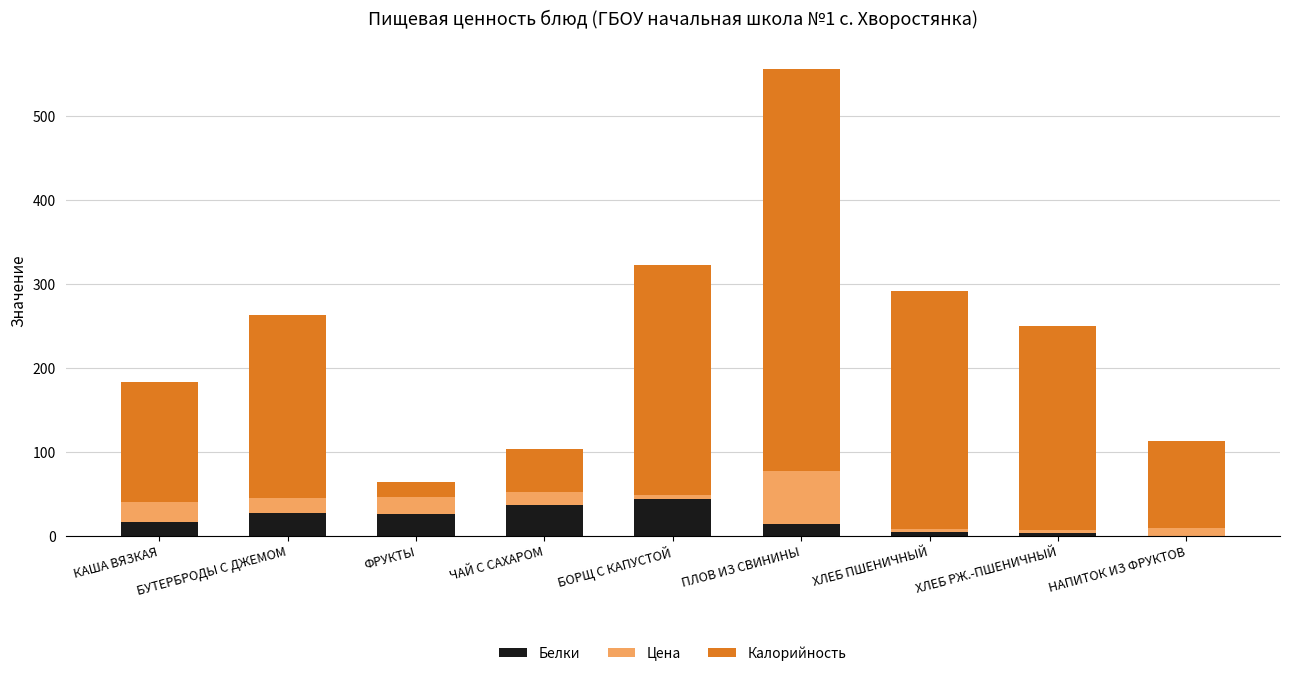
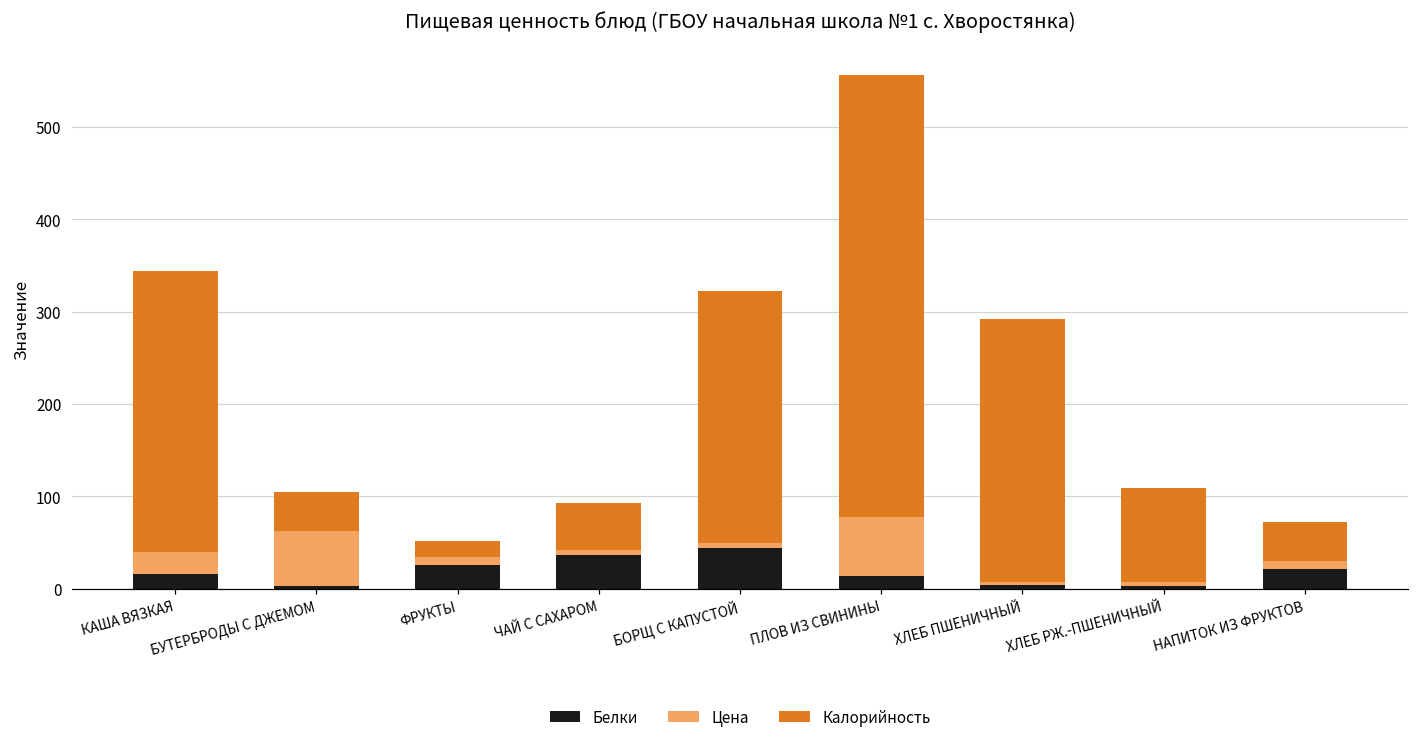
  {
    "Белки": {
      "КАША ВЯЗКАЯ": 20,
-     "БУТЕРБРОДЫ С ДЖЕМОМ": 30,
+     "БУТЕРБРОДЫ С ДЖЕМОМ": 0,
      "ФРУКТЫ": 30,
      "ЧАЙ С САХАРОМ": 40,
      "БОРЩ С КАПУСТОЙ": 40,
      "ПЛОВ ИЗ СВИНИНЫ": 10,
      "ХЛЕБ ПШЕНИЧНЫЙ": 0,
      "ХЛЕБ РЖ.-ПШЕНИЧНЫЙ": 0,
-     "НАПИТОК ИЗ ФРУКТОВ": 0
+     "НАПИТОК ИЗ ФРУКТОВ": 20
    },
    "Цена": {
      "КАША ВЯЗКАЯ": 20,
-     "БУТЕРБРОДЫ С ДЖЕМОМ": 20,
-     "ФРУКТЫ": 20,
-     "ЧАЙ С САХАРОМ": 20,
+     "БУТЕРБРОДЫ С ДЖЕМОМ": 60,
+     "ФРУКТЫ": 10,
+     "ЧАЙ С САХАРОМ": 0,
      "БОРЩ С КАПУСТОЙ": 10,
      "ПЛОВ ИЗ СВИНИНЫ": 60,
      "ХЛЕБ ПШЕНИЧНЫЙ": 0,
      "ХЛЕБ РЖ.-ПШЕНИЧНЫЙ": 0,
      "НАПИТОК ИЗ ФРУКТОВ": 10
    },
    "Калорийность": {
-     "КАША ВЯЗКАЯ": 140,
-     "БУТЕРБРОДЫ С ДЖЕМОМ": 220,
+     "КАША ВЯЗКАЯ": 300,
+     "БУТЕРБРОДЫ С ДЖЕМОМ": 40,
      "ФРУКТЫ": 20,
      "ЧАЙ С САХАРОМ": 50,
      "БОРЩ С КАПУСТОЙ": 270,
      "ПЛОВ ИЗ СВИНИНЫ": 480,
      "ХЛЕБ ПШЕНИЧНЫЙ": 280,
-     "ХЛЕБ РЖ.-ПШЕНИЧНЫЙ": 240,
-     "НАПИТОК ИЗ ФРУКТОВ": 100
+     "ХЛЕБ РЖ.-ПШЕНИЧНЫЙ": 100,
+     "НАПИТОК ИЗ ФРУКТОВ": 40
    }
  }
